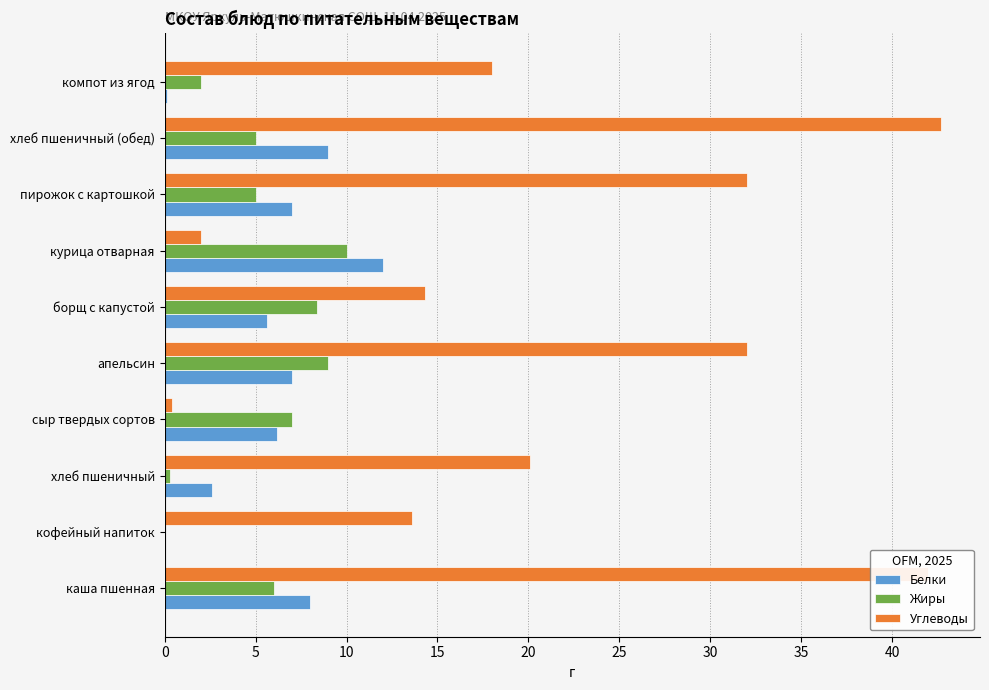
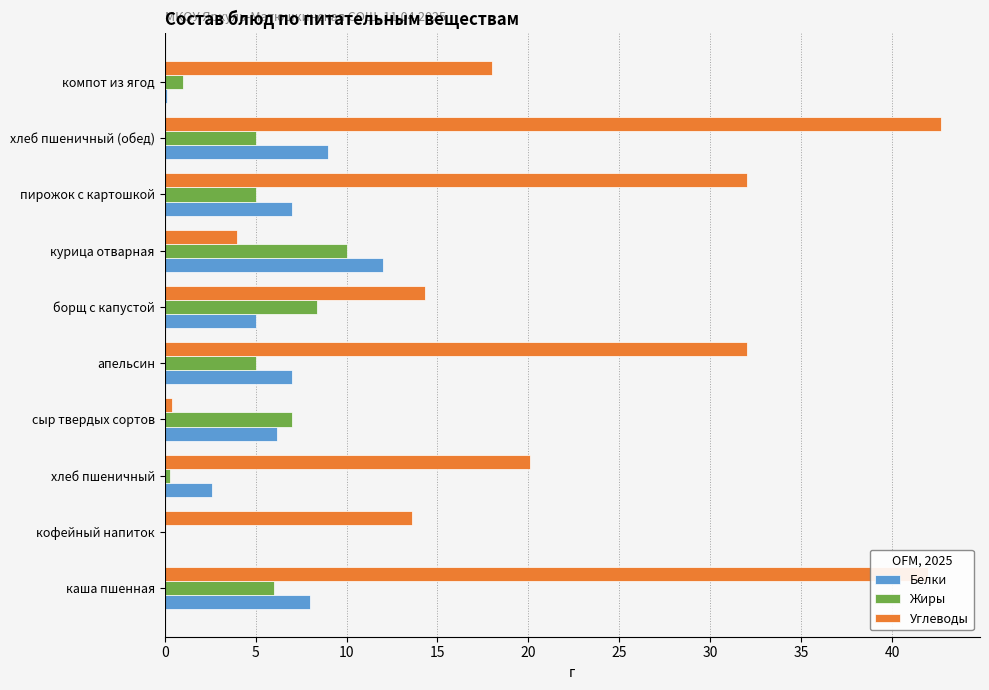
  {
    "Белки": {
      "хлеб пшеничный (обед)": 9.0,
      "пирожок с картошкой": 7.0,
      "курица отварная": 12.0,
-     "борщ с капустой": 5.6,
+     "борщ с капустой": 5.0,
      "апельсин": 7.0,
      "сыр твердых сортов": 6.2,
      "хлеб пшеничный": 2.6,
      "кофейный напиток": 0.0,
      "каша пшенная": 8.0
    },
    "Жиры": {
-     "компот из ягод": 2,
+     "компот из ягод": 1,
      "хлеб пшеничный (обед)": 5,
      "пирожок с картошкой": 5,
      "курица отварная": 10,
      "борщ с капустой": 8.4,
-     "апельсин": 9,
+     "апельсин": 5,
      "сыр твердых сортов": 7,
      "хлеб пшеничный": 0.3,
      "кофейный напиток": 0,
      "каша пшенная": 6
    },
    "Углеводы": {
      "компот из ягод": 18,
      "хлеб пшеничный (обед)": 42.7,
      "пирожок с картошкой": 32,
-     "курица отварная": 2,
+     "курица отварная": 4,
      "борщ с капустой": 14.3,
      "апельсин": 32,
      "сыр твердых сортов": 0.4,
      "хлеб пшеничный": 20,
      "кофейный напиток": 13.6
    }
  }
